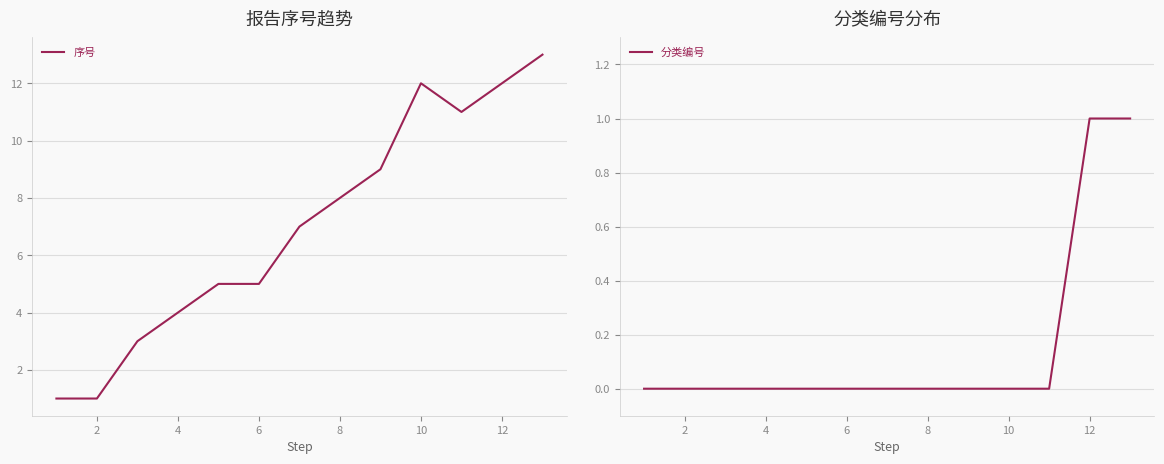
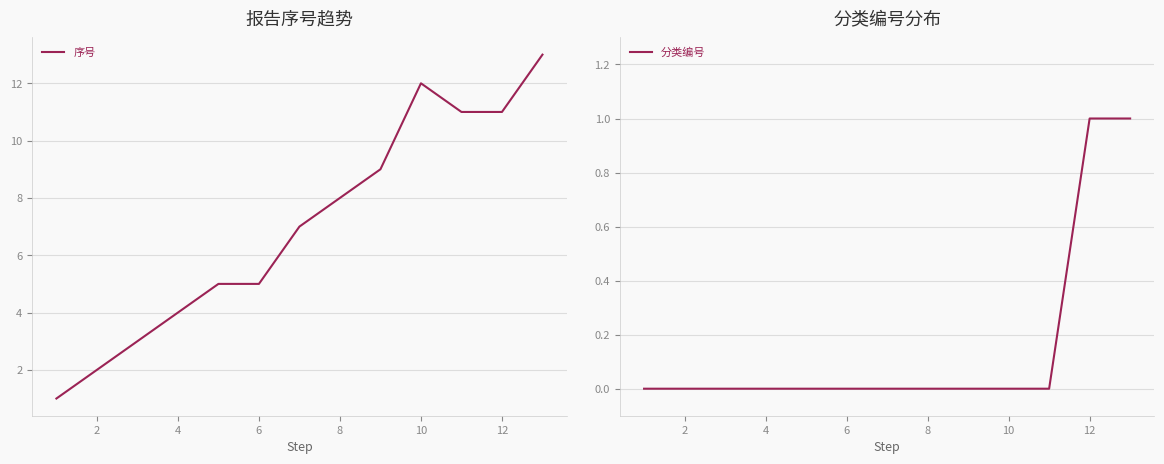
  {
    "报告序号趋势": {
-     "2": 1,
+     "2": 2,
      "4": 4,
      "6": 5,
      "8": 8,
      "10": 12,
-     "12": 12
+     "12": 11
    },
    "分类编号分布": {
      "2": 0.00,
      "4": 0.00,
      "6": 0.00,
      "8": 0.00,
      "10": 0.00,
      "12": 1.00
    }
  }
